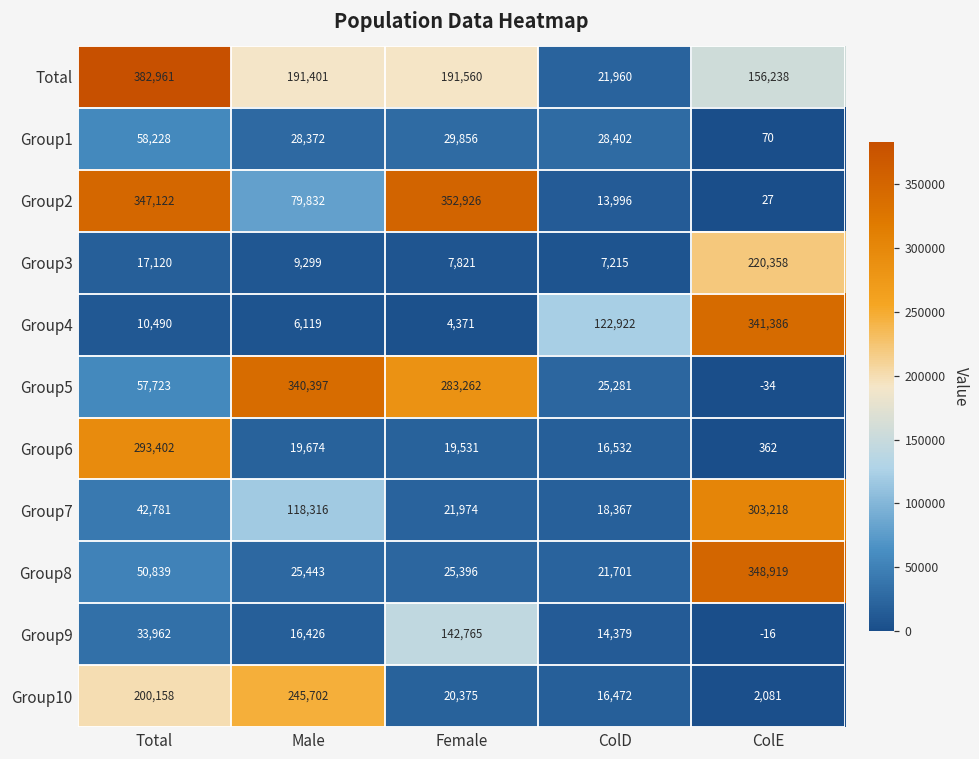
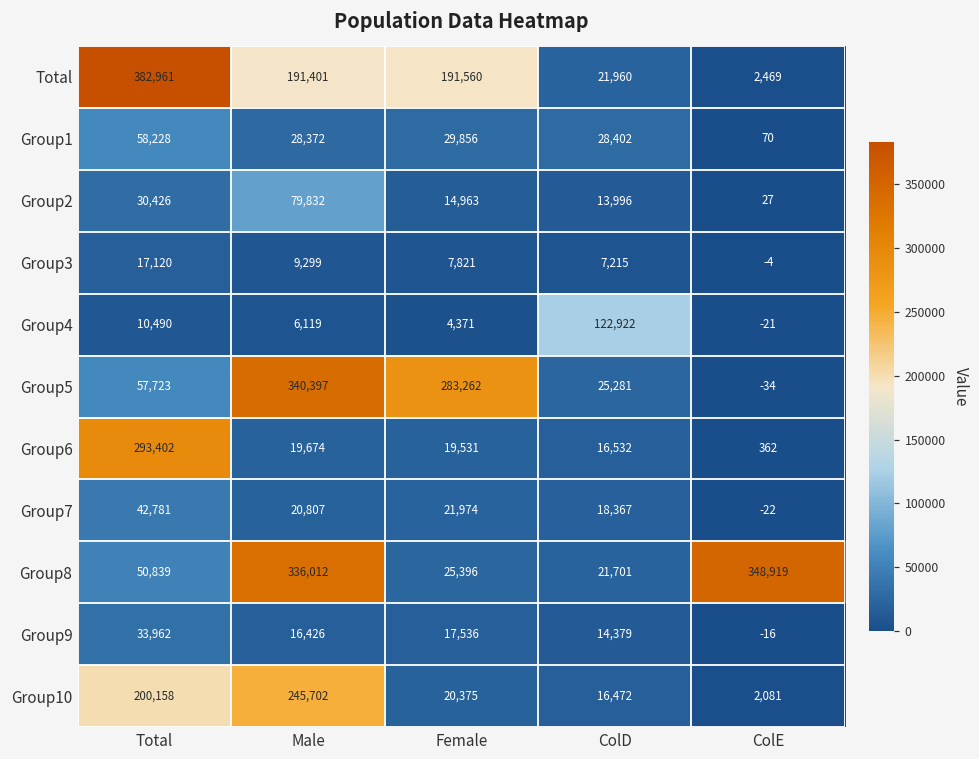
  {
    "Total": {
      "Total": "382,961",
      "Male": "191,401",
      "Female": "191,560",
      "ColD": "21,960",
-     "ColE": "156,238"
+     "ColE": "2,469"
    },
    "Group1": {
      "Total": "58,228",
      "Male": "28,372",
      "Female": "29,856",
      "ColD": "28,402",
      "ColE": "70"
    },
    "Group2": {
-     "Total": "347,122",
+     "Total": "30,426",
      "Male": "79,832",
-     "Female": "352,926",
+     "Female": "14,963",
      "ColD": "13,996",
      "ColE": "27"
    },
    "Group3": {
      "Total": "17,120",
      "Male": "9,299",
      "Female": "7,821",
      "ColD": "7,215",
-     "ColE": "220,358"
+     "ColE": "-4"
    },
    "Group4": {
      "Total": "10,490",
      "Male": "6,119",
      "Female": "4,371",
      "ColD": "122,922",
-     "ColE": "341,386"
+     "ColE": "-21"
    },
    "Group5": {
      "Total": "57,723",
      "Male": "340,397",
      "Female": "283,262",
      "ColD": "25,281",
      "ColE": "-34"
    },
    "Group6": {
      "Total": "293,402",
      "Male": "19,674",
      "Female": "19,531",
      "ColD": "16,532",
      "ColE": "362"
    },
    "Group7": {
      "Total": "42,781",
-     "Male": "118,316",
+     "Male": "20,807",
      "Female": "21,974",
      "ColD": "18,367",
-     "ColE": "303,218"
+     "ColE": "-22"
    },
    "Group8": {
      "Total": "50,839",
-     "Male": "25,443",
+     "Male": "336,012",
      "Female": "25,396",
      "ColD": "21,701",
      "ColE": "348,919"
    },
    "Group9": {
      "Total": "33,962",
      "Male": "16,426",
-     "Female": "142,765",
+     "Female": "17,536",
      "ColD": "14,379",
      "ColE": "-16"
    },
    "Group10": {
      "Total": "200,158",
      "Male": "245,702",
      "Female": "20,375",
      "ColD": "16,472",
      "ColE": "2,081"
    }
  }
